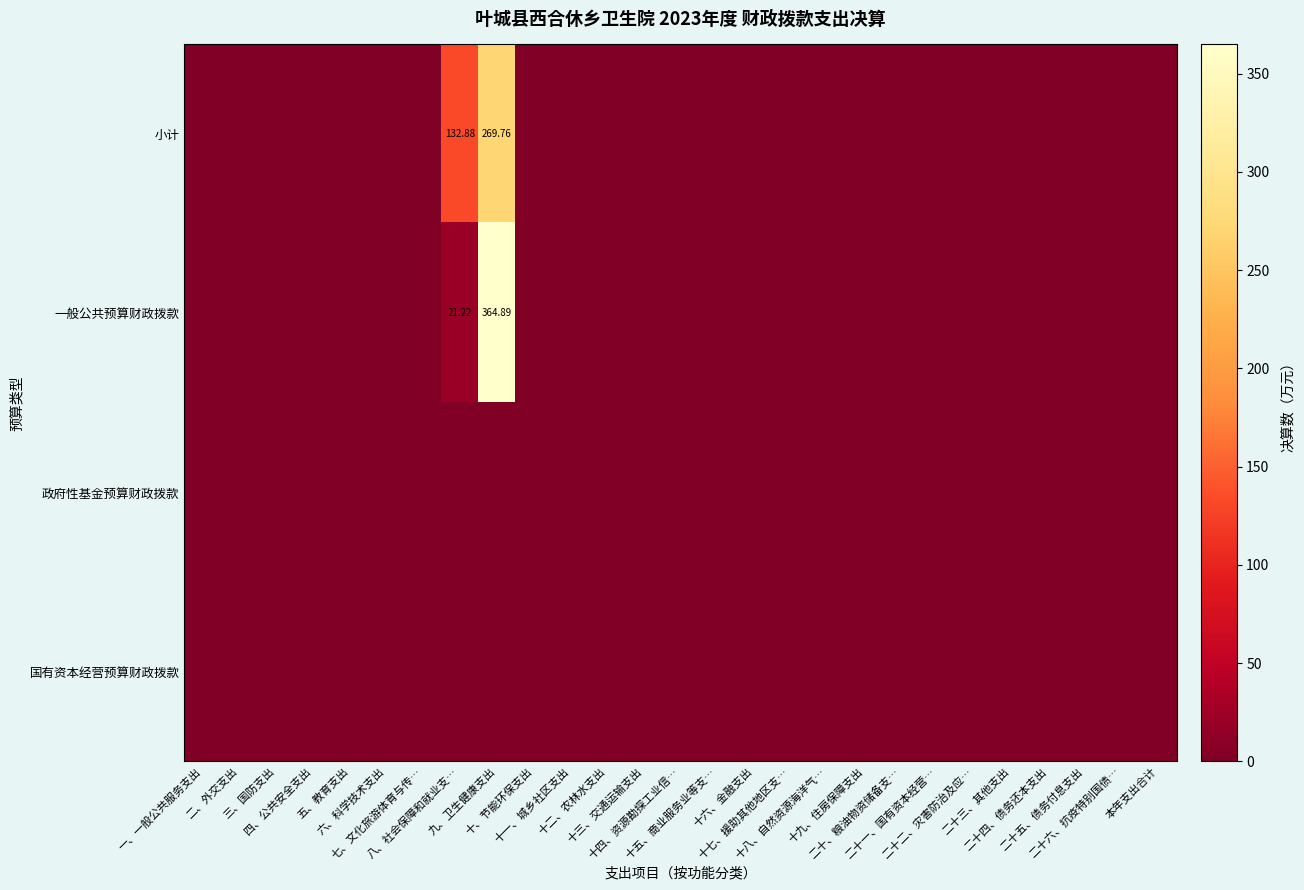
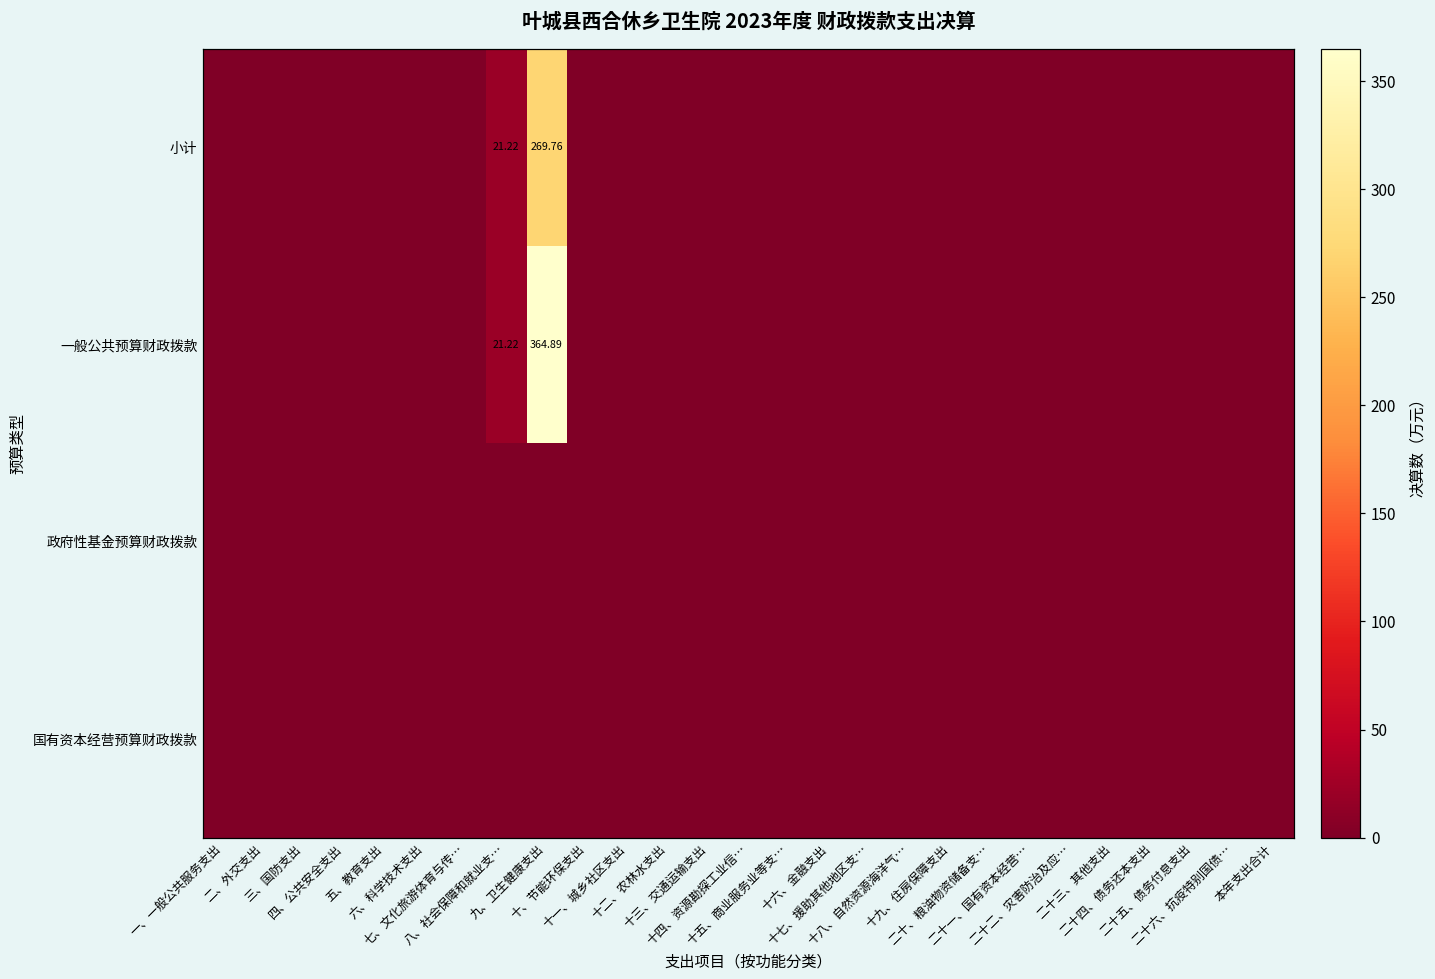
  {
    "小计": {
-     "八、社会保障和就业支…": 132.88,
+     "八、社会保障和就业支…": 21.22,
      "九、卫生健康支出": 269.76
    },
    "一般公共预算财政拨款": {
      "八、社会保障和就业支…": 21.22,
      "九、卫生健康支出": 364.89
    }
  }
